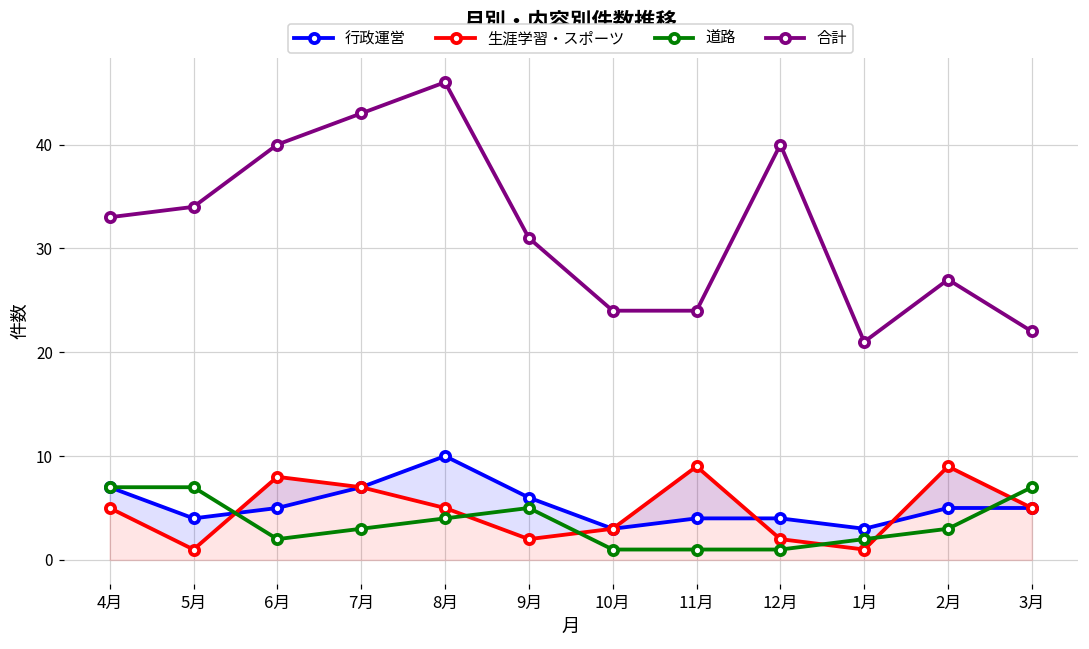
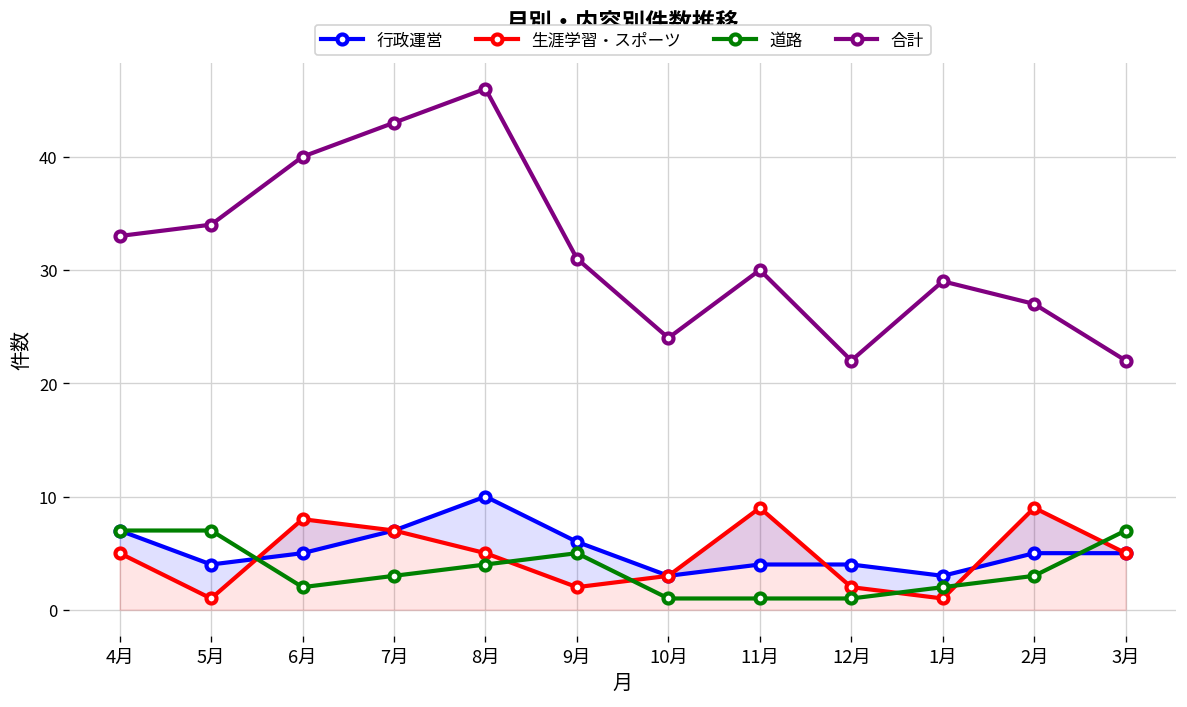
  {
    "生涯学習・スポーツ": {
      "4月": 5,
      "5月": 1,
      "8月": 5,
      "9月": 2,
      "12月": 2,
      "1月": 1
    },
    "道路": {
      "5月": 7,
      "6月": 2,
      "7月": 3,
      "8月": 4,
      "9月": 5,
      "10月": 1,
      "11月": 1,
      "12月": 1,
      "1月": 2,
      "2月": 3,
      "3月": 7
    },
    "合計": {
      "4月": 33,
      "5月": 34,
      "6月": 40,
      "7月": 43,
      "8月": 46,
      "9月": 31,
      "10月": 24,
-     "11月": 24,
-     "12月": 40,
-     "1月": 21,
+     "11月": 30,
+     "12月": 22,
+     "1月": 29,
      "2月": 27,
      "3月": 22
    }
  }
